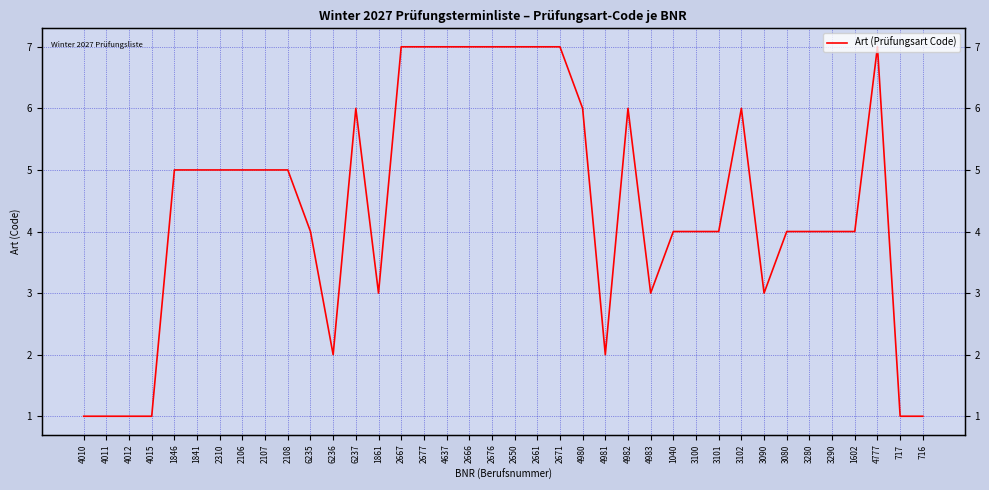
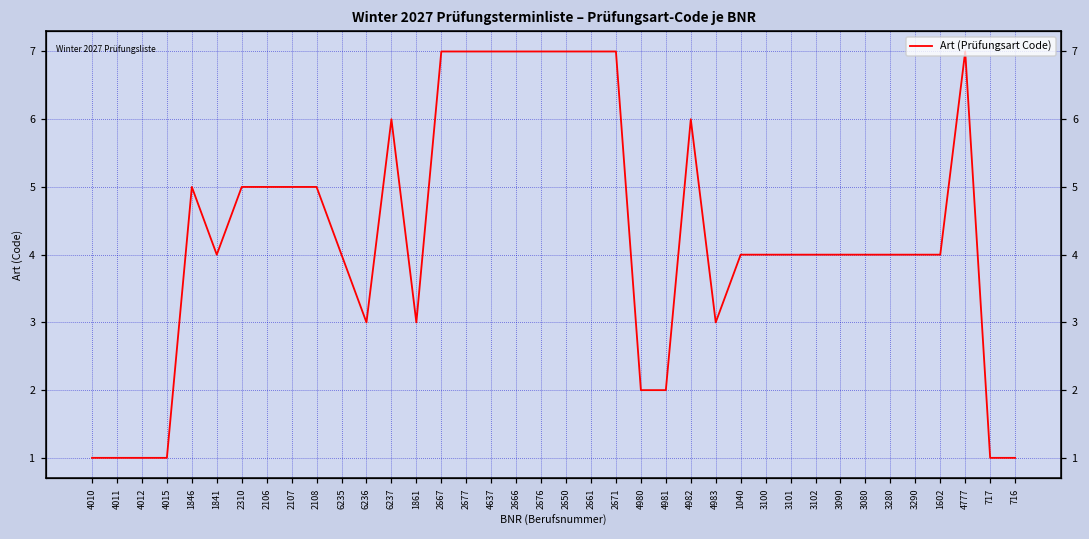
  {
    "4010": 1,
    "4011": 1,
    "4012": 1,
    "4015": 1,
    "1846": 5,
-   "1841": 5,
+   "1841": 4,
    "2310": 5,
    "2106": 5,
    "2107": 5,
    "2108": 5,
    "6235": 4,
-   "6236": 2,
+   "6236": 3,
    "6237": 6,
    "1861": 3,
    "2667": 7,
    "2677": 7,
    "4637": 7,
    "2666": 7,
    "2676": 7,
    "2650": 7,
    "2661": 7,
    "2671": 7,
-   "4980": 6,
+   "4980": 2,
    "4981": 2,
    "4982": 6,
    "4983": 3,
    "1040": 4,
    "3100": 4,
    "3101": 4,
-   "3102": 6,
-   "3090": 3,
+   "3102": 4,
+   "3090": 4,
    "3080": 4,
    "3280": 4,
    "3290": 4,
    "1602": 4,
    "717": 1,
    "716": 1
  }
